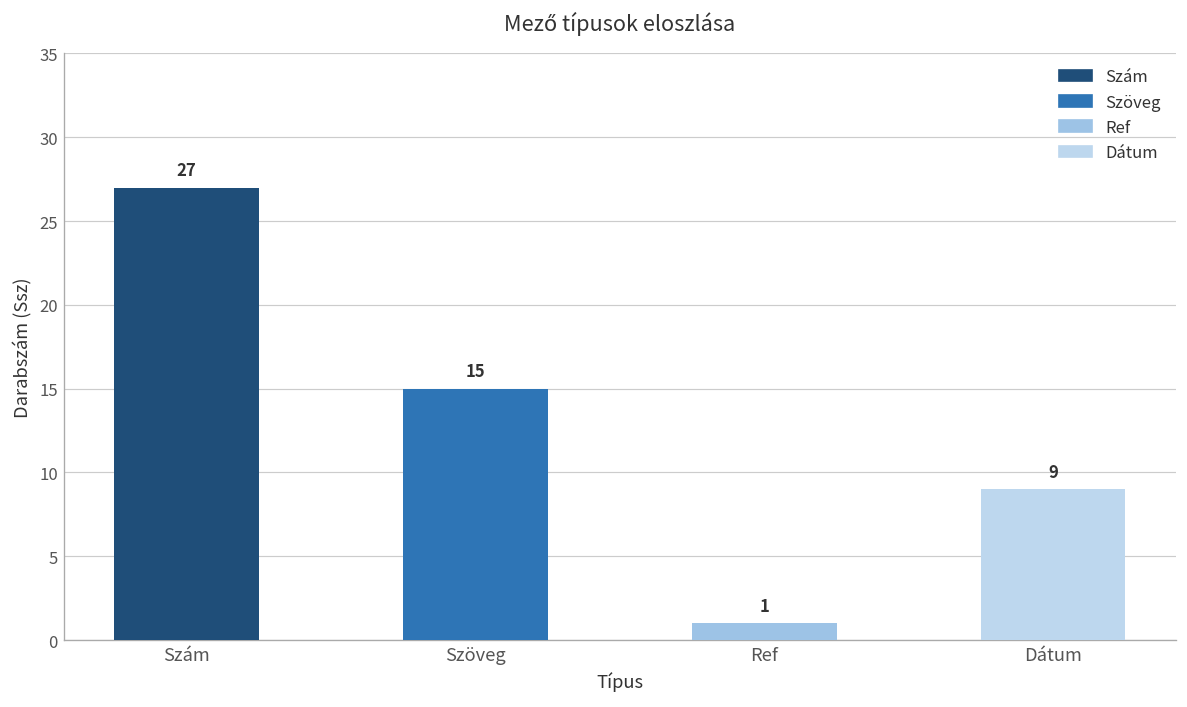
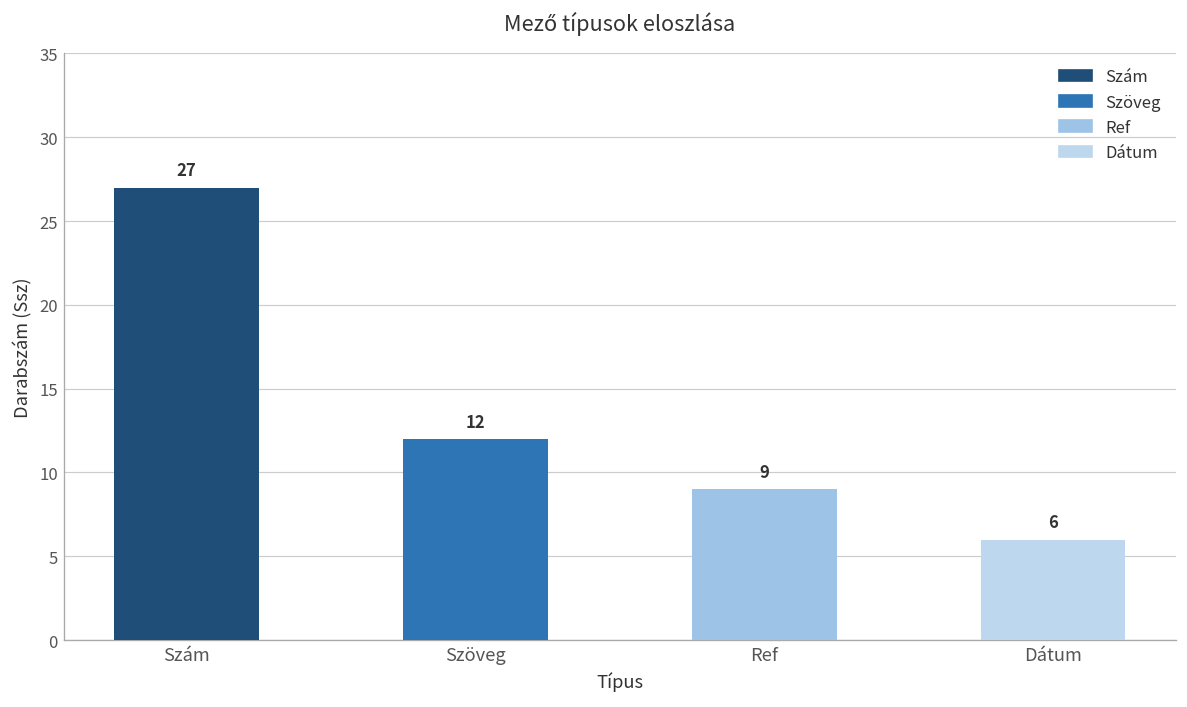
  {
    "Szám": 27,
-   "Szöveg": 15,
-   "Ref": 1,
-   "Dátum": 9
+   "Szöveg": 12,
+   "Ref": 9,
+   "Dátum": 6
  }
